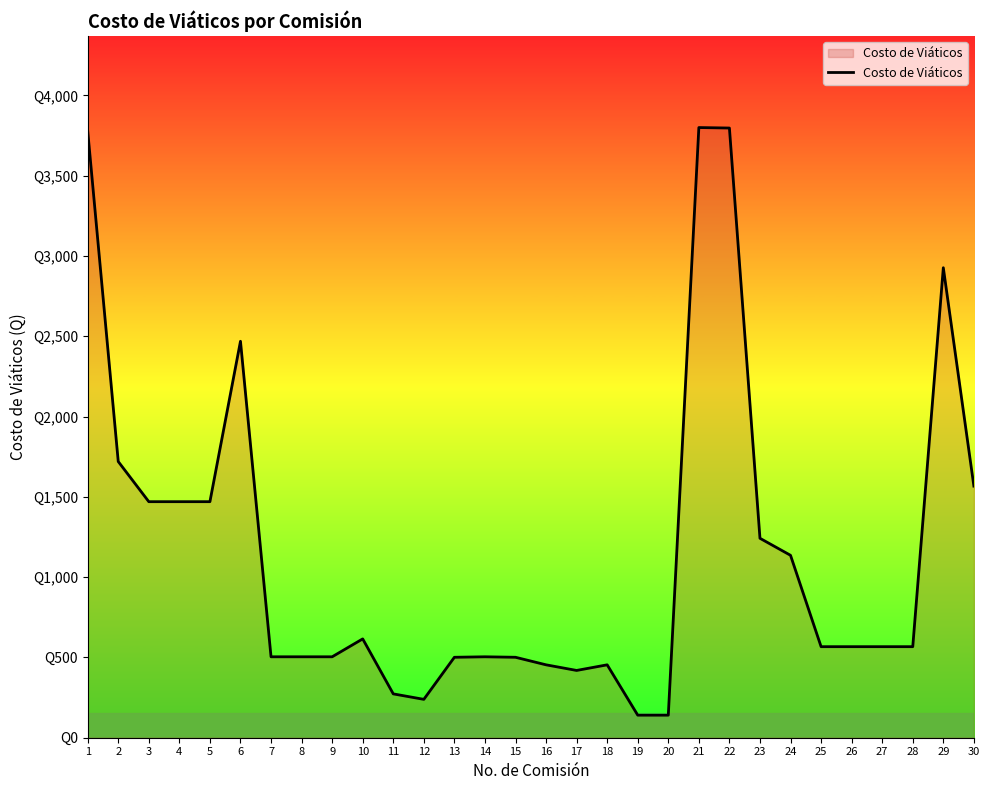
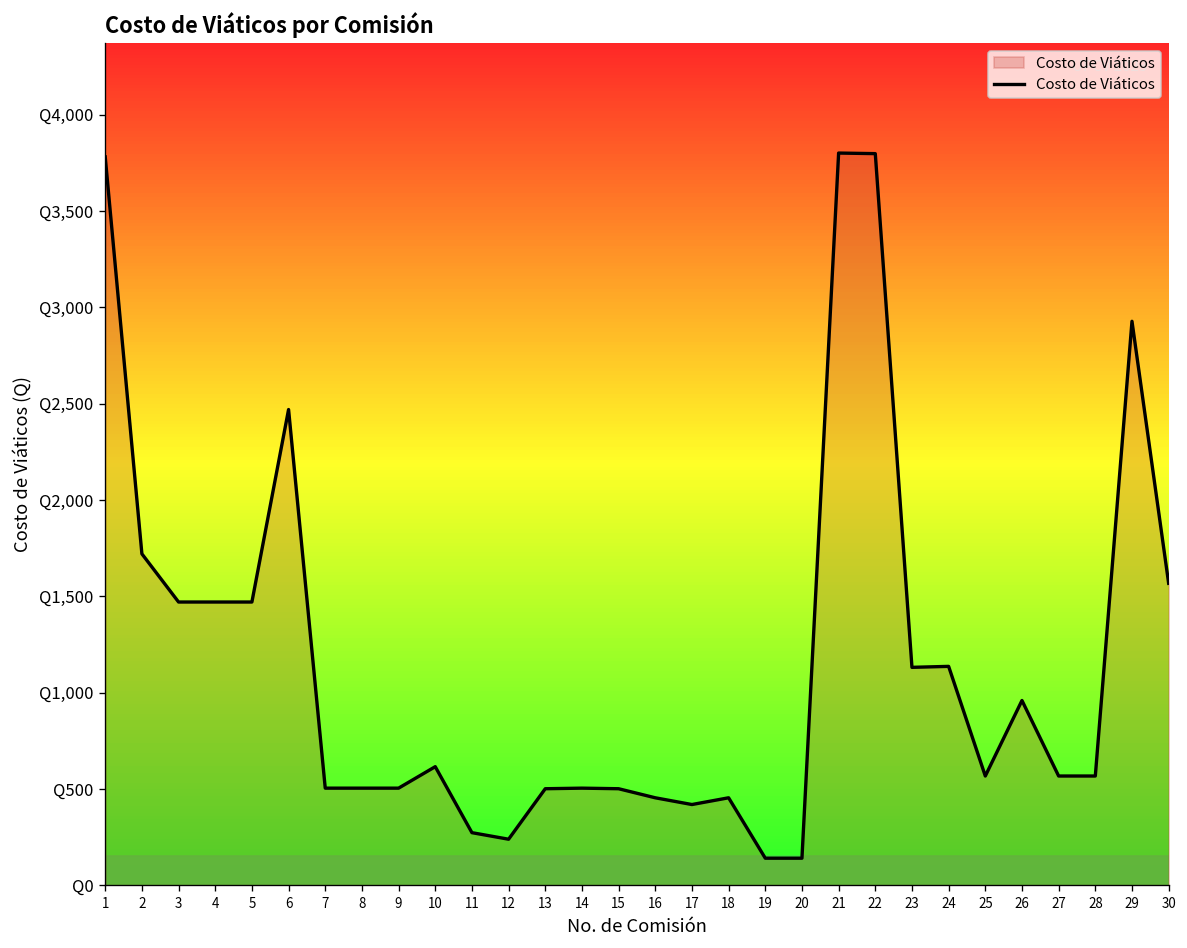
  {
    "1": "Q3,780",
    "2": "Q1,720",
    "3": "Q1,470",
    "4": "Q1,470",
    "5": "Q1,470",
    "6": "Q2,470",
    "7": "Q500",
    "8": "Q500",
    "9": "Q500",
    "10": "Q620",
    "11": "Q270",
    "12": "Q240",
    "13": "Q500",
    "14": "Q500",
    "15": "Q500",
    "16": "Q450",
    "17": "Q420",
    "18": "Q450",
    "21": "Q3,800",
    "22": "Q3,800",
-   "23": "Q1,240",
+   "23": "Q1,130",
    "24": "Q1,140",
    "25": "Q570",
-   "26": "Q570",
+   "26": "Q960",
    "27": "Q570",
    "28": "Q570",
    "29": "Q2,930",
    "30": "Q1,570"
  }
